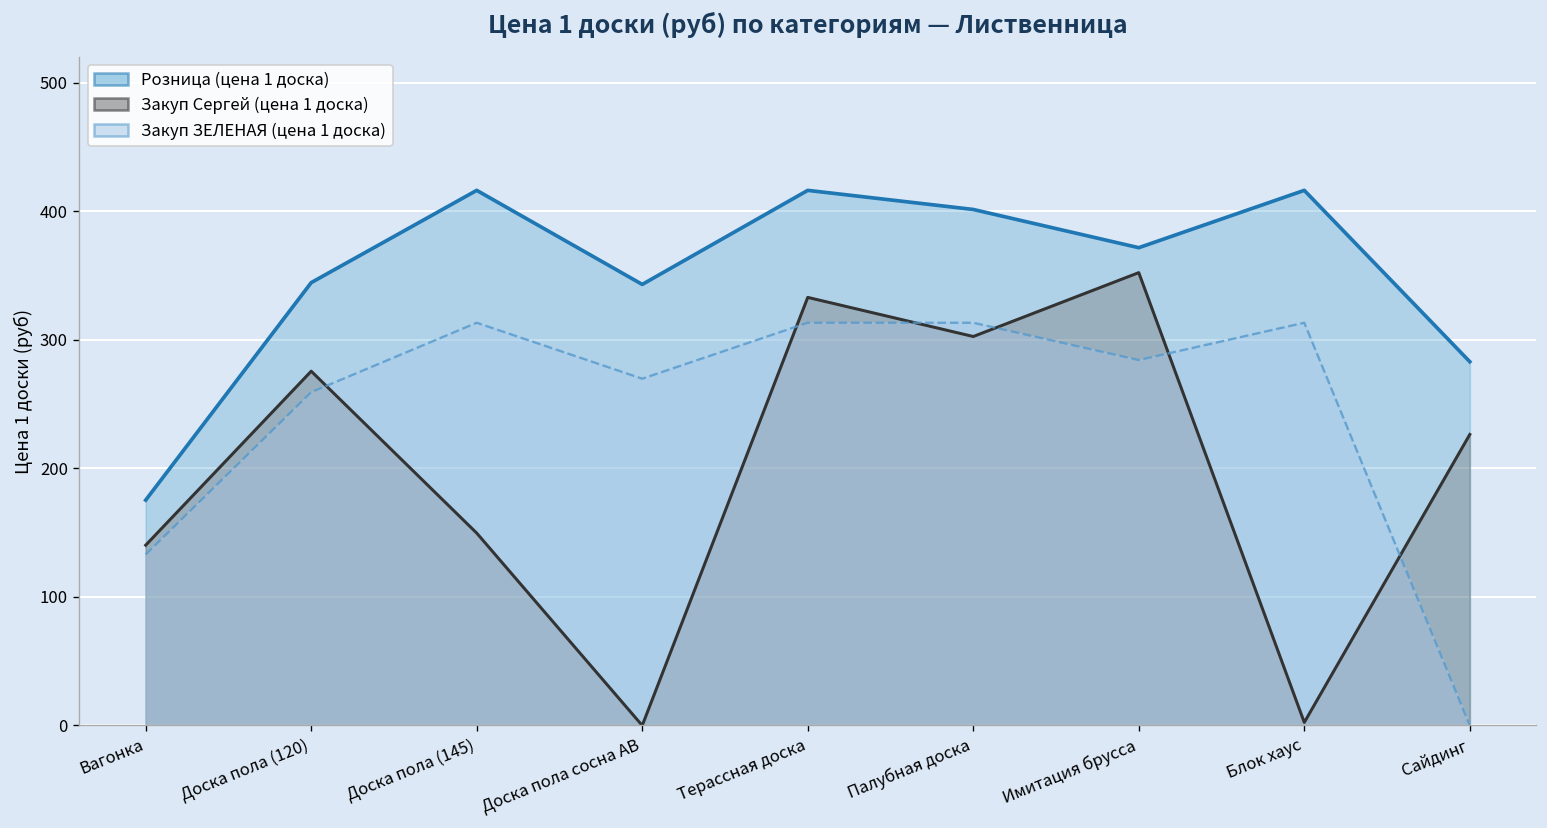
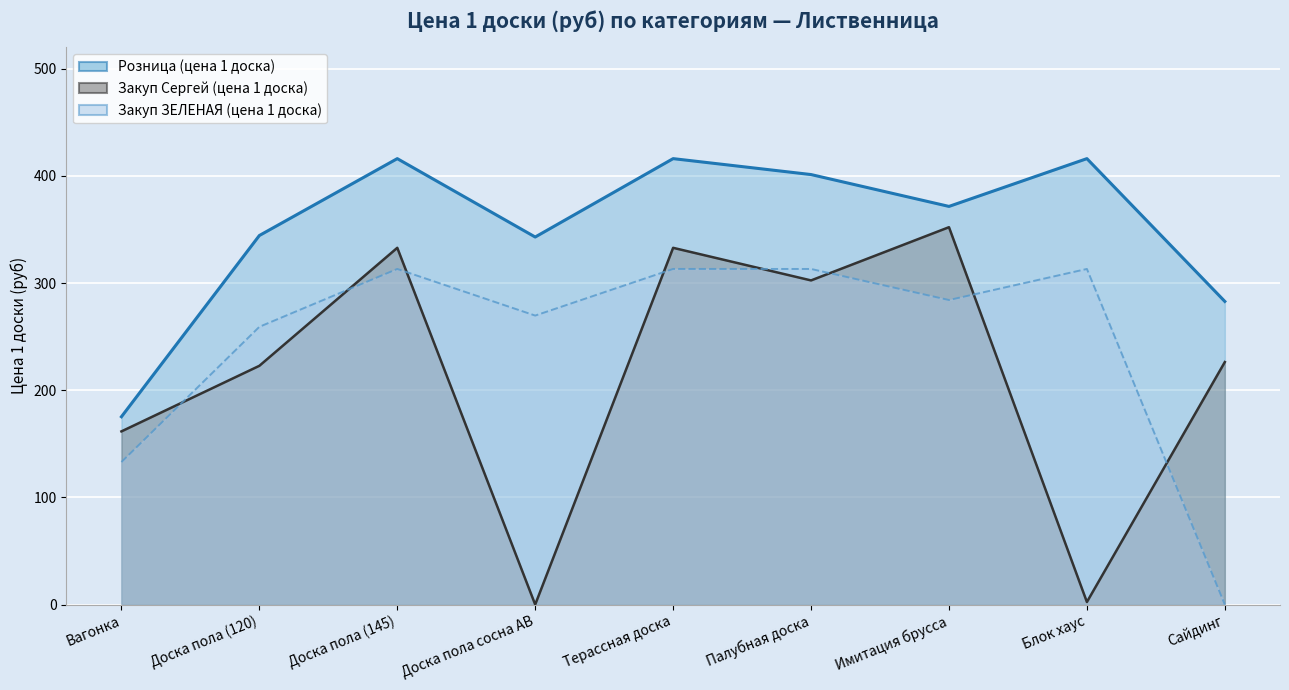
  {
    "Закуп Сергей (цена 1 доска)": {
-     "Вагонка": 140,
-     "Доска пола (120)": 276,
-     "Доска пола (145)": 150,
+     "Вагонка": 162,
+     "Доска пола (120)": 223,
+     "Доска пола (145)": 333,
      "Доска пола сосна АВ": 0,
      "Терассная доска": 333,
      "Палубная доска": 303,
      "Имитация брусса": 352,
      "Блок хаус": 2,
      "Сайдинг": 226
    }
  }
